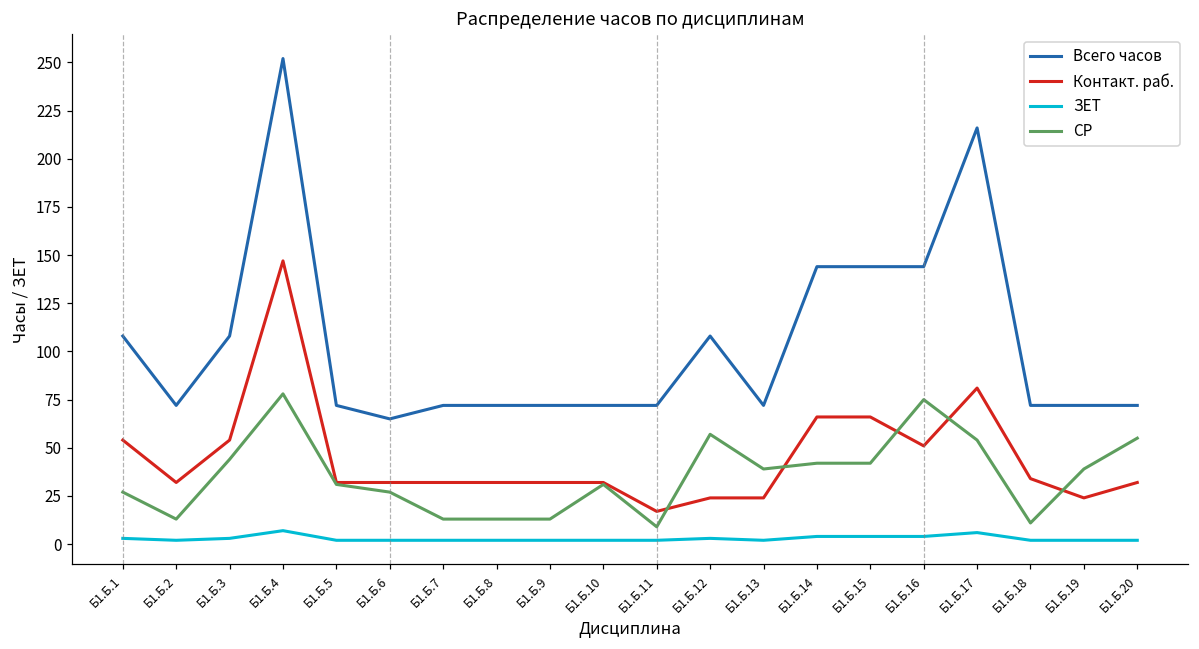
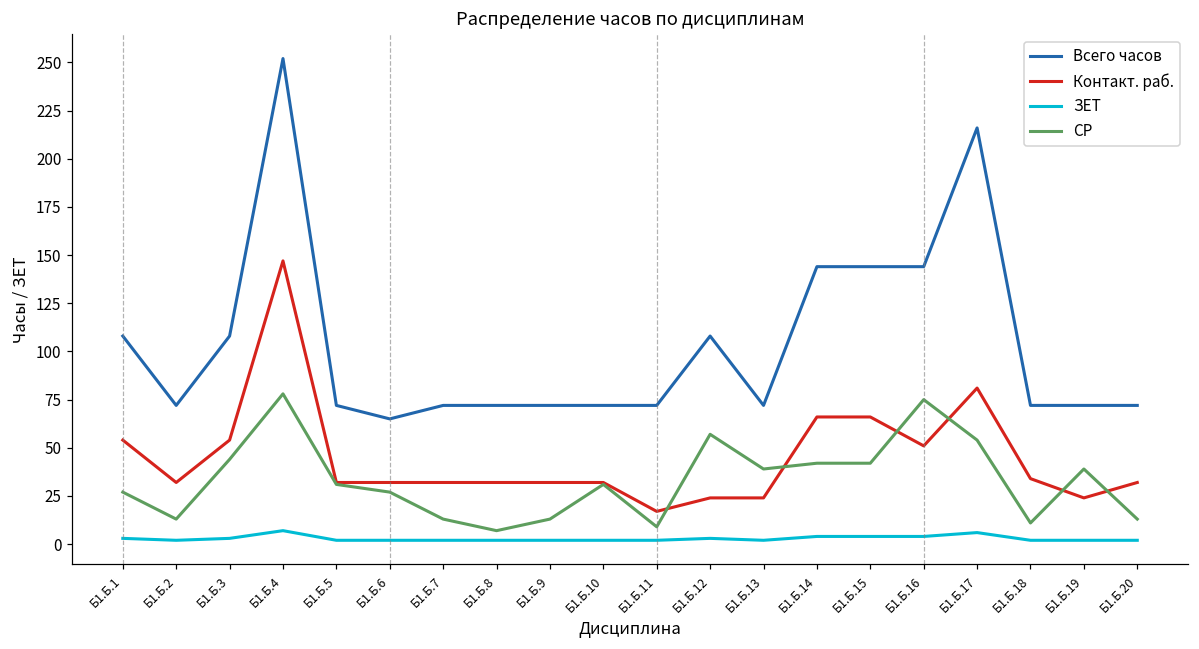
  {
    "Всего часов": {
      "Б1.Б.1": 108,
      "Б1.Б.2": 72,
      "Б1.Б.3": 108,
      "Б1.Б.4": 252,
      "Б1.Б.5": 72,
      "Б1.Б.6": 65,
      "Б1.Б.7": 72,
      "Б1.Б.8": 72,
      "Б1.Б.9": 72,
      "Б1.Б.10": 72,
      "Б1.Б.11": 72,
      "Б1.Б.12": 108,
      "Б1.Б.13": 72,
      "Б1.Б.14": 144,
      "Б1.Б.15": 144,
      "Б1.Б.16": 144,
      "Б1.Б.17": 216,
      "Б1.Б.18": 72,
      "Б1.Б.19": 72,
      "Б1.Б.20": 72
    },
    "Контакт. раб.": {
      "Б1.Б.1": 54,
      "Б1.Б.2": 32,
      "Б1.Б.3": 54,
      "Б1.Б.4": 147,
      "Б1.Б.6": 32,
      "Б1.Б.7": 32,
      "Б1.Б.8": 32,
      "Б1.Б.9": 32,
      "Б1.Б.11": 17,
      "Б1.Б.12": 24,
      "Б1.Б.13": 24,
      "Б1.Б.14": 66,
      "Б1.Б.15": 66,
      "Б1.Б.16": 51,
      "Б1.Б.17": 81,
      "Б1.Б.18": 34,
      "Б1.Б.19": 24,
      "Б1.Б.20": 32
    },
    "ЗЕТ": {
      "Б1.Б.1": 3,
      "Б1.Б.2": 2,
      "Б1.Б.3": 3,
      "Б1.Б.4": 7,
      "Б1.Б.5": 2,
      "Б1.Б.6": 2,
      "Б1.Б.7": 2,
      "Б1.Б.8": 2,
      "Б1.Б.9": 2,
      "Б1.Б.10": 2,
      "Б1.Б.11": 2,
      "Б1.Б.12": 3,
      "Б1.Б.13": 2,
      "Б1.Б.14": 4,
      "Б1.Б.15": 4,
      "Б1.Б.16": 4,
      "Б1.Б.17": 6,
      "Б1.Б.18": 2,
      "Б1.Б.19": 2,
      "Б1.Б.20": 2
    },
    "СР": {
      "Б1.Б.1": 27,
      "Б1.Б.2": 13,
      "Б1.Б.3": 44,
      "Б1.Б.4": 78,
      "Б1.Б.6": 27,
      "Б1.Б.7": 13,
-     "Б1.Б.8": 13,
+     "Б1.Б.8": 7,
      "Б1.Б.9": 13,
      "Б1.Б.11": 9,
      "Б1.Б.12": 57,
      "Б1.Б.13": 39,
      "Б1.Б.14": 42,
      "Б1.Б.15": 42,
      "Б1.Б.16": 75,
      "Б1.Б.17": 54,
      "Б1.Б.18": 11,
      "Б1.Б.19": 39,
-     "Б1.Б.20": 55
+     "Б1.Б.20": 13
    }
  }
